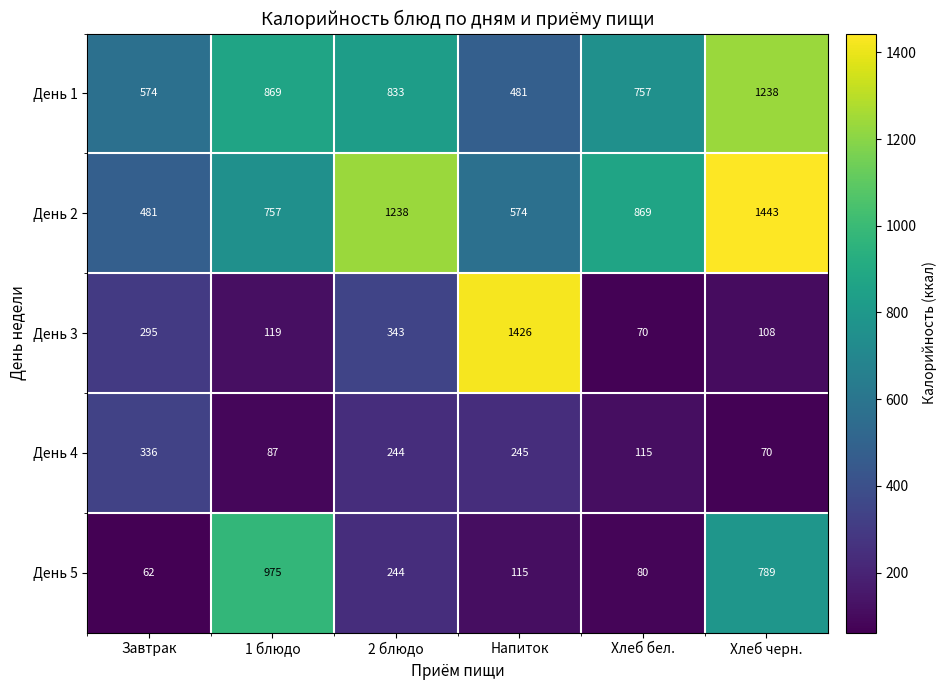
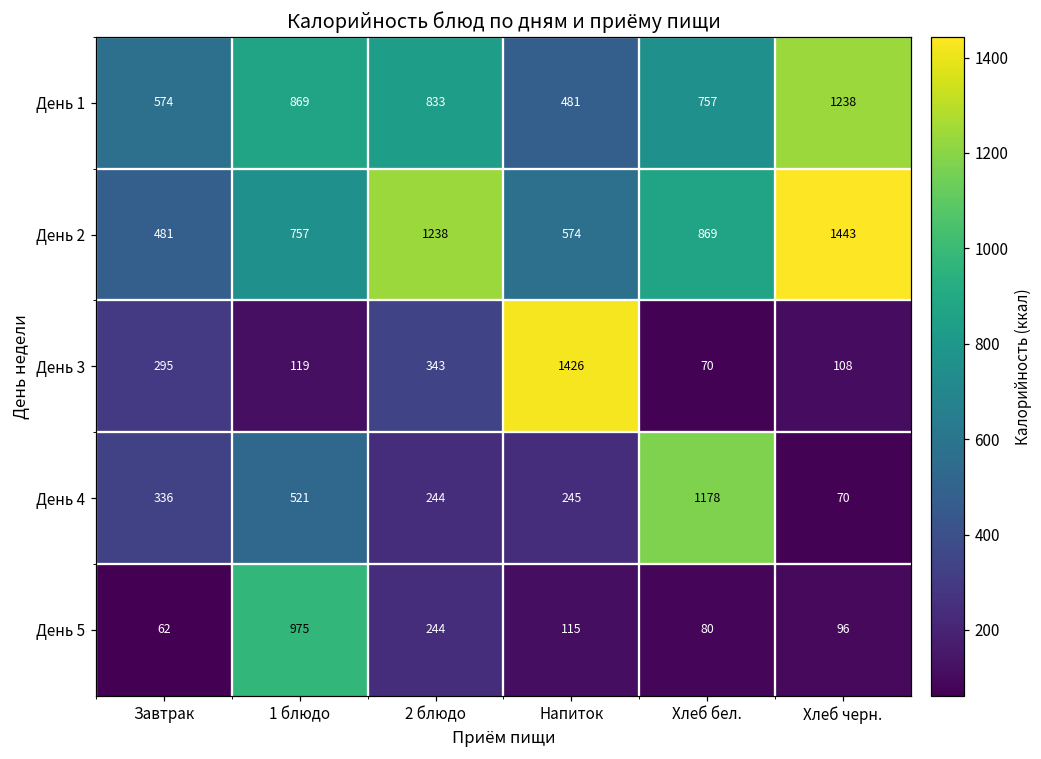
  {
    "День 1": {
      "Завтрак": 574,
      "1 блюдо": 869,
      "2 блюдо": 833,
      "Напиток": 481,
      "Хлеб бел.": 757,
      "Хлеб черн.": 1238
    },
    "День 2": {
      "Завтрак": 481,
      "1 блюдо": 757,
      "2 блюдо": 1238,
      "Напиток": 574,
      "Хлеб бел.": 869,
      "Хлеб черн.": 1443
    },
    "День 3": {
      "Завтрак": 295,
      "1 блюдо": 119,
      "2 блюдо": 343,
      "Напиток": 1426,
      "Хлеб бел.": 70,
      "Хлеб черн.": 108
    },
    "День 4": {
      "Завтрак": 336,
-     "1 блюдо": 87,
+     "1 блюдо": 521,
      "2 блюдо": 244,
      "Напиток": 245,
-     "Хлеб бел.": 115,
+     "Хлеб бел.": 1178,
      "Хлеб черн.": 70
    },
    "День 5": {
      "Завтрак": 62,
      "1 блюдо": 975,
      "2 блюдо": 244,
      "Напиток": 115,
      "Хлеб бел.": 80,
-     "Хлеб черн.": 789
+     "Хлеб черн.": 96
    }
  }
